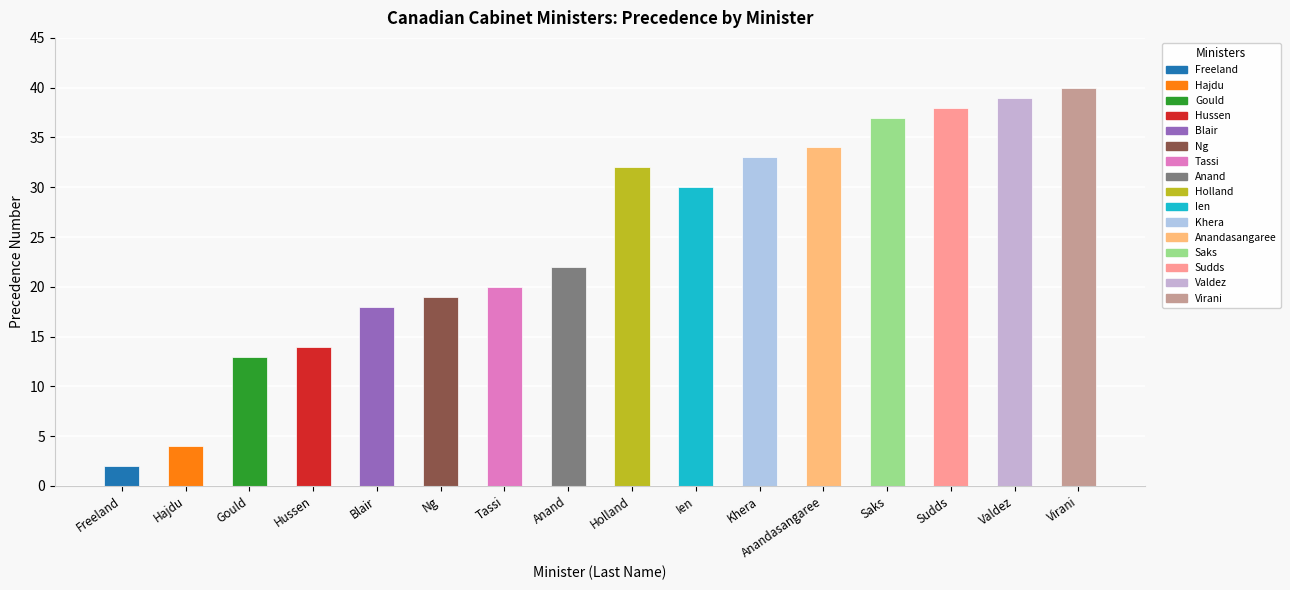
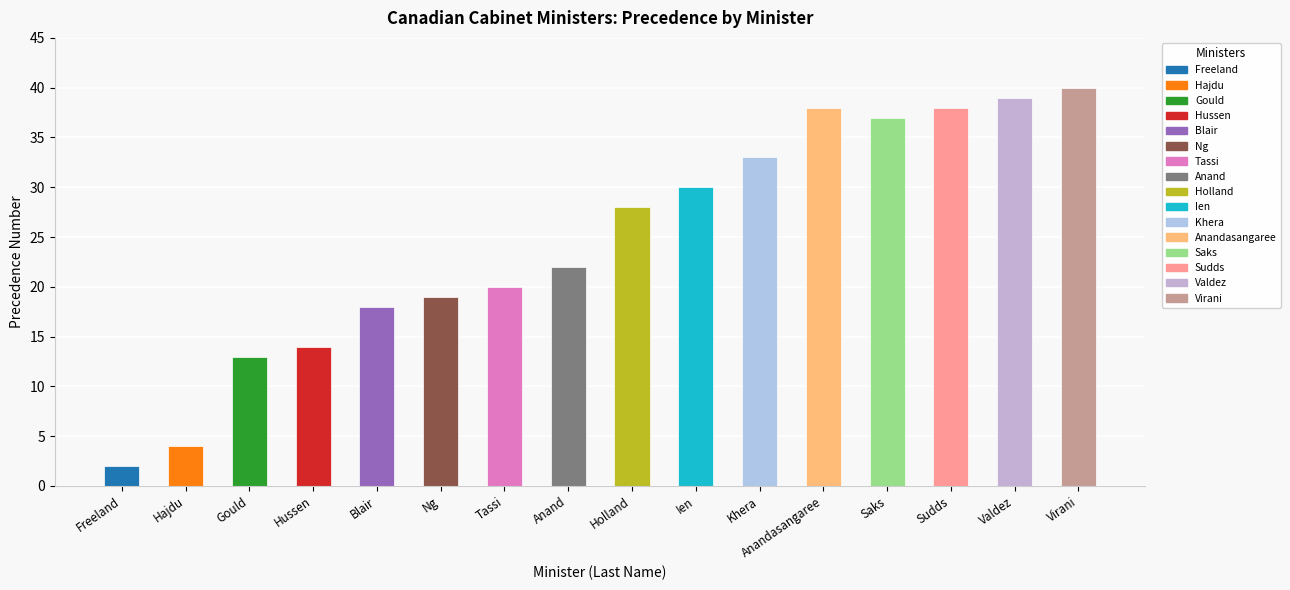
  {
    "Freeland": 2,
    "Hajdu": 4,
    "Gould": 13,
    "Hussen": 14,
    "Blair": 18,
    "Ng": 19,
    "Tassi": 20,
    "Anand": 22,
-   "Holland": 32,
+   "Holland": 28,
    "Ien": 30,
    "Khera": 33,
-   "Anandasangaree": 34,
+   "Anandasangaree": 38,
    "Saks": 37,
    "Sudds": 38,
    "Valdez": 39,
    "Virani": 40
  }
